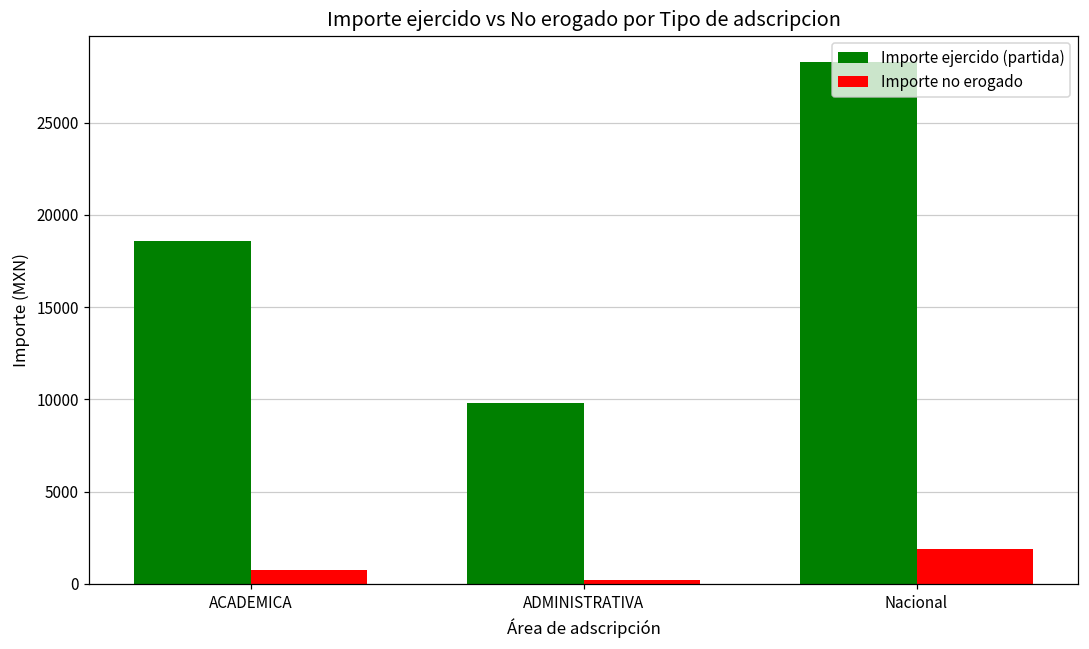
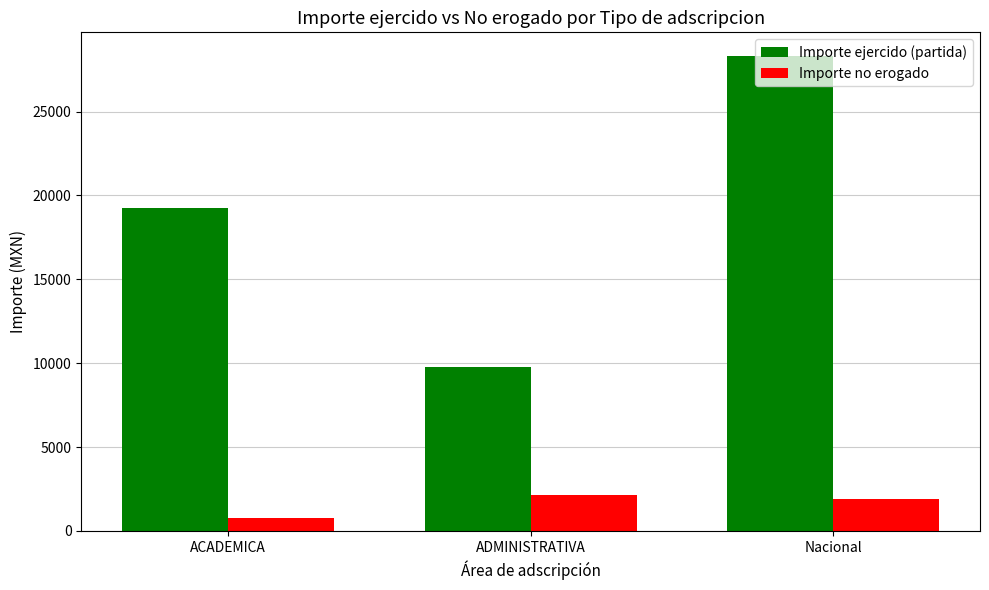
  {
    "Importe ejercido (partida)": {
-     "ACADEMICA": 18600,
+     "ACADEMICA": 19300,
      "ADMINISTRATIVA": 9800
    },
    "Importe no erogado": {
      "ACADEMICA": 800,
-     "ADMINISTRATIVA": 200,
+     "ADMINISTRATIVA": 2100,
      "Nacional": 1900
    }
  }
